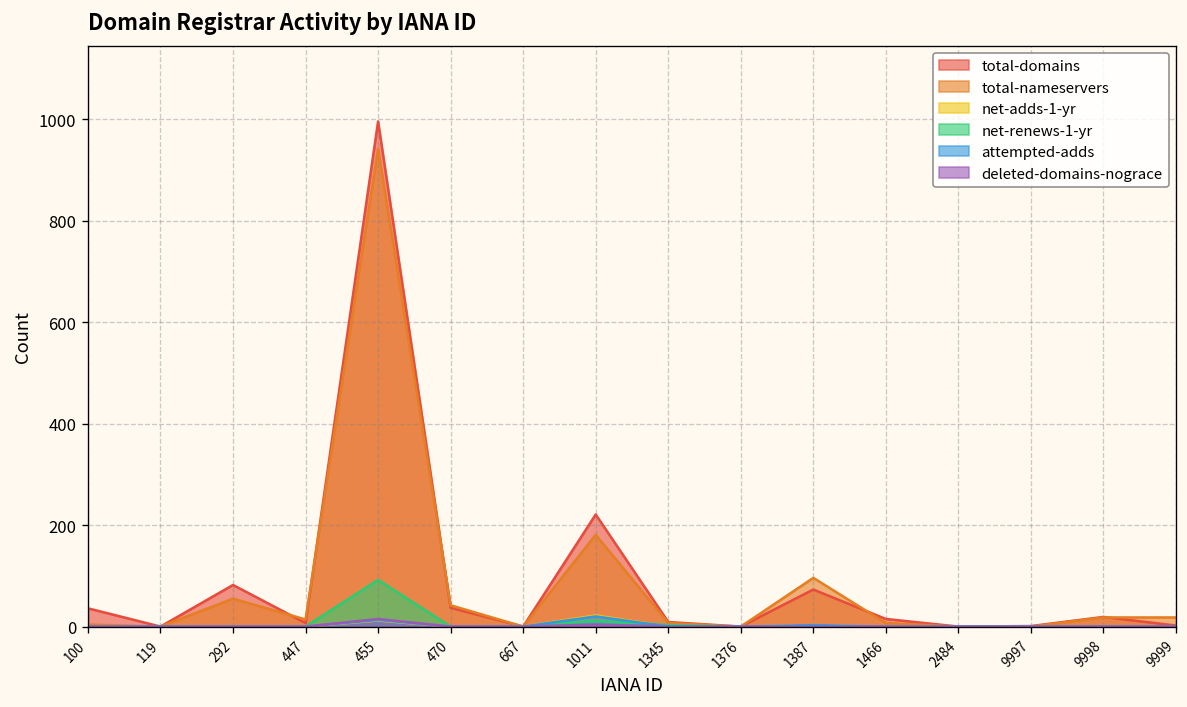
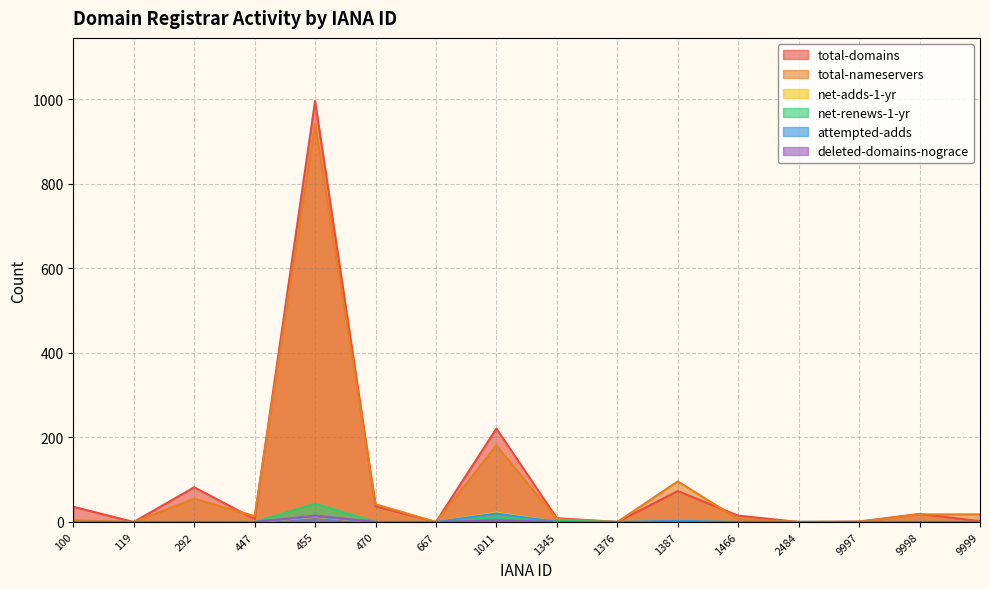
  {
    "attempted-adds": {
      "1011": 20
    },
    "net-renews-1-yr": {
-     "455": 90,
+     "455": 40,
      "1011": 10
    },
    "deleted-domains-nograce": {
      "1011": 0
    }
  }
